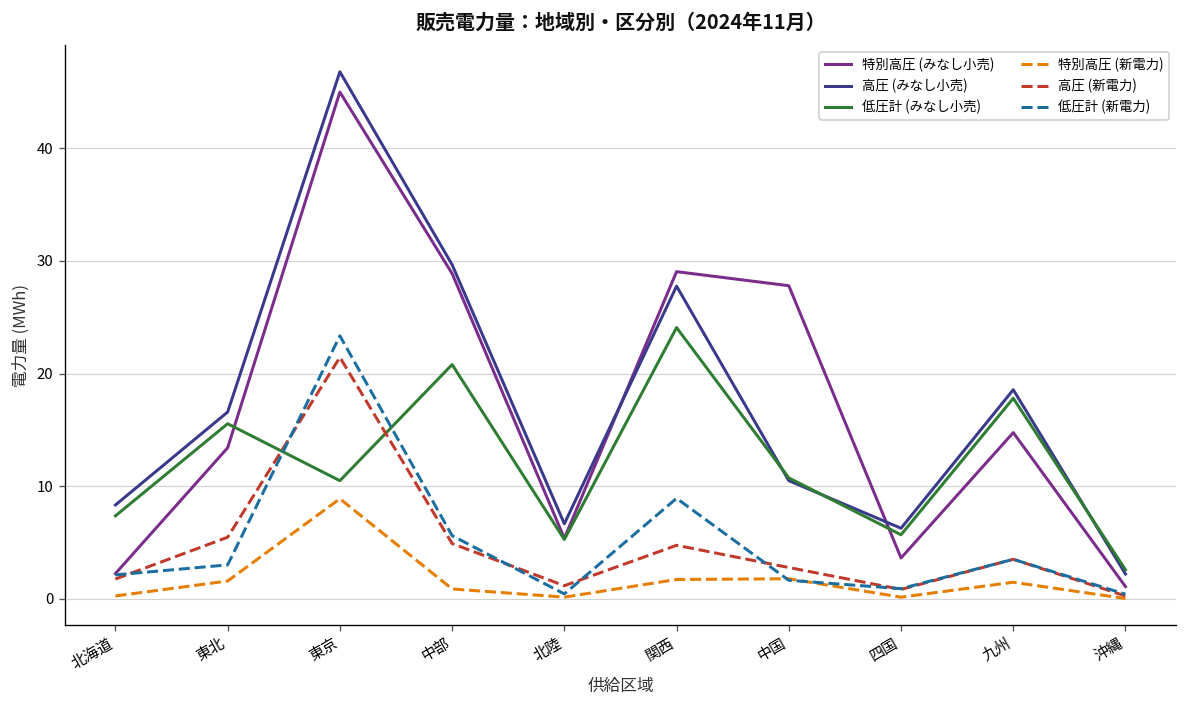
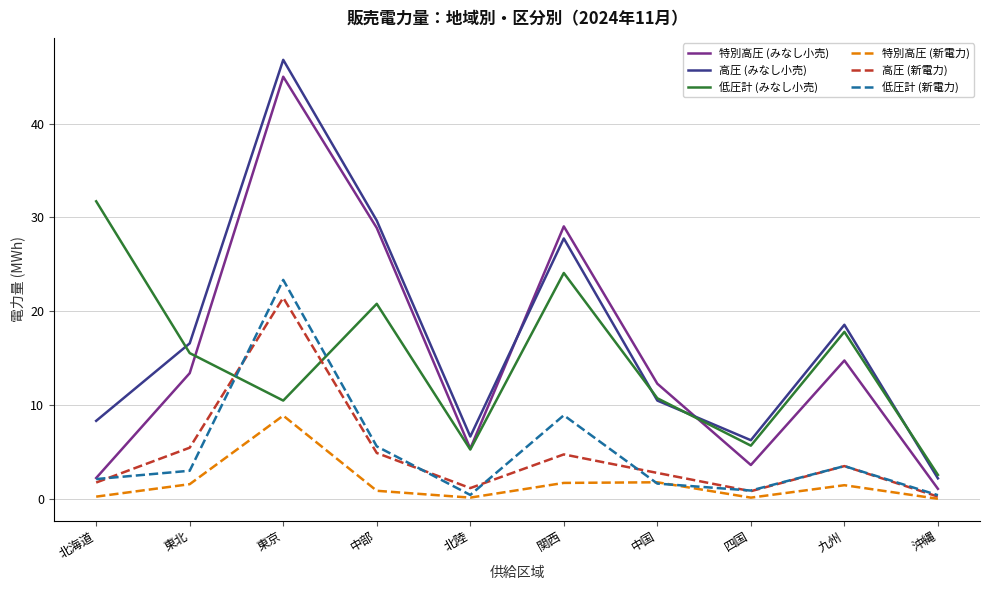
  {
    "特別高圧 (みなし小売)": {
      "東北": 13,
      "東京": 45,
      "中部": 29,
      "関西": 29,
-     "中国": 28,
+     "中国": 12,
      "四国": 4,
      "九州": 15,
      "沖縄": 1
    },
    "高圧 (みなし小売)": {
      "北海道": 8,
      "東北": 17,
      "東京": 47,
      "中部": 30,
      "北陸": 7,
      "関西": 28,
      "四国": 6,
      "九州": 19,
      "沖縄": 2
    },
    "低圧計 (みなし小売)": {
-     "北海道": 7,
+     "北海道": 32,
      "東北": 16,
      "東京": 10,
      "中部": 21,
      "関西": 24,
      "四国": 6,
      "九州": 18,
      "沖縄": 3
    },
    "特別高圧 (新電力)": {
      "北海道": 0,
      "東北": 2,
      "東京": 9,
      "中部": 1,
      "北陸": 0,
      "関西": 2,
      "四国": 0,
      "九州": 1
    },
    "高圧 (新電力)": {
      "北海道": 2,
      "東北": 5,
      "東京": 21,
      "中部": 5,
      "北陸": 1,
      "関西": 5,
      "中国": 3
    },
    "低圧計 (新電力)": {
      "東北": 3,
      "東京": 23,
      "中部": 6,
      "北陸": 0,
      "関西": 9
    }
  }
